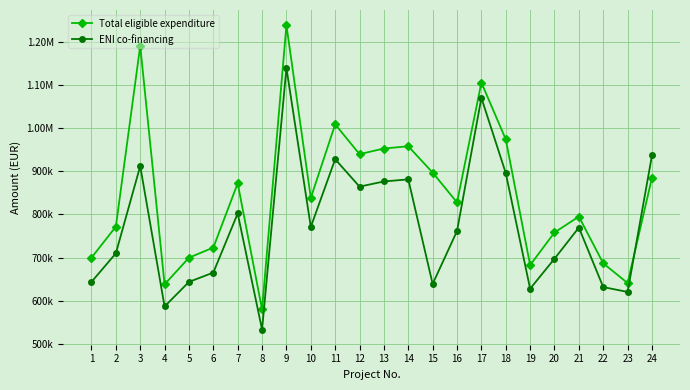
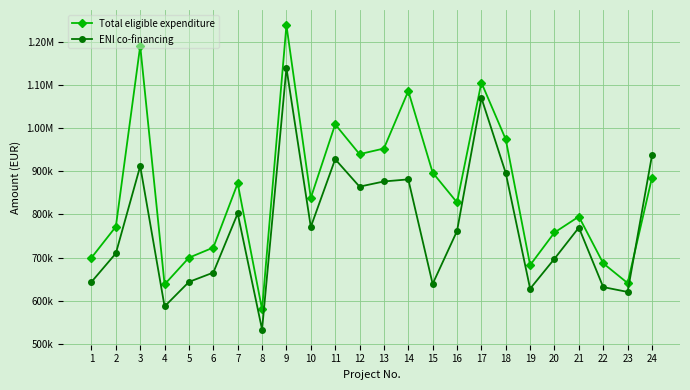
  {
    "Total eligible expenditure": {
      "1": 700000,
      "2": 770000,
      "4": 640000,
      "5": 700000,
      "6": 720000,
      "7": 870000,
      "8": 580000,
      "9": 1240000,
      "10": 840000,
      "11": 1010000,
      "12": 940000,
      "13": 950000,
-     "14": 960000,
+     "14": 1090000,
      "15": 900000,
      "16": 830000,
      "17": 1110000,
      "18": 970000,
      "19": 680000,
      "20": 760000,
      "21": 800000,
      "22": 690000,
      "23": 640000,
      "24": 890000
    },
    "ENI co-financing": {
      "1": 640000,
      "2": 710000,
      "3": 910000,
      "4": 590000,
      "5": 640000,
      "6": 670000,
      "7": 800000,
      "8": 530000,
      "9": 1140000,
      "10": 770000,
      "11": 930000,
      "12": 860000,
      "13": 880000,
      "14": 880000,
      "15": 640000,
      "16": 760000,
      "17": 1070000,
      "18": 900000,
      "19": 630000,
      "20": 700000,
      "21": 770000,
      "22": 630000,
      "23": 620000,
      "24": 940000
    }
  }
